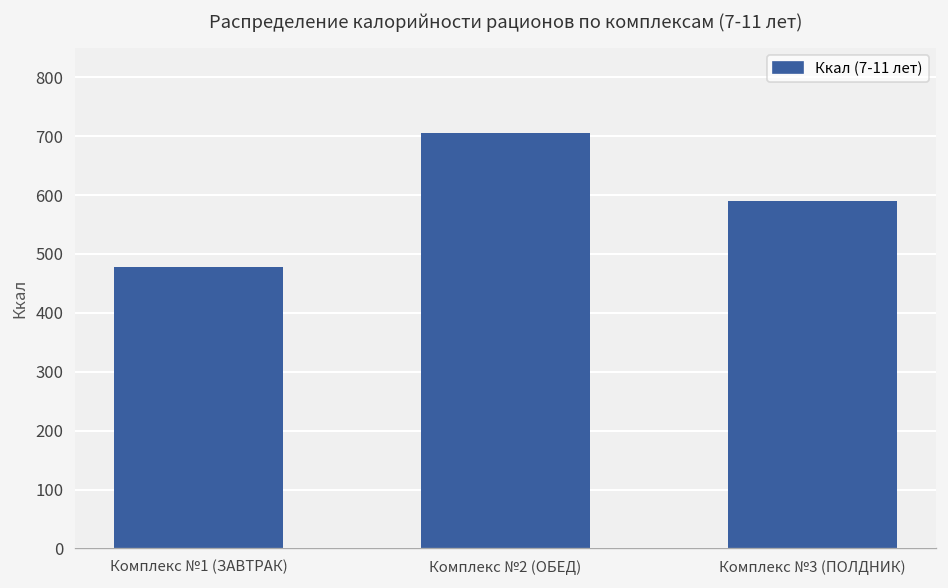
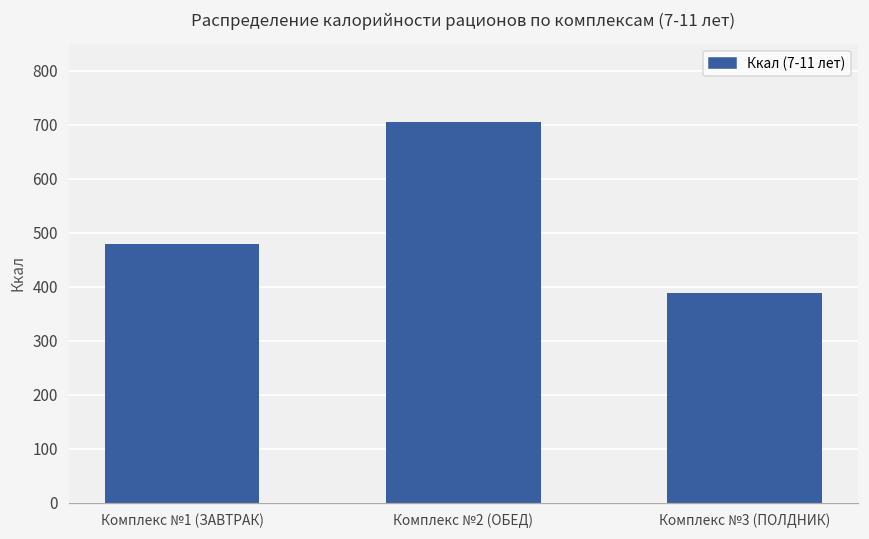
  {
    "Комплекс №1 (ЗАВТРАК)": 480,
    "Комплекс №2 (ОБЕД)": 700,
-   "Комплекс №3 (ПОЛДНИК)": 590
+   "Комплекс №3 (ПОЛДНИК)": 390
  }
